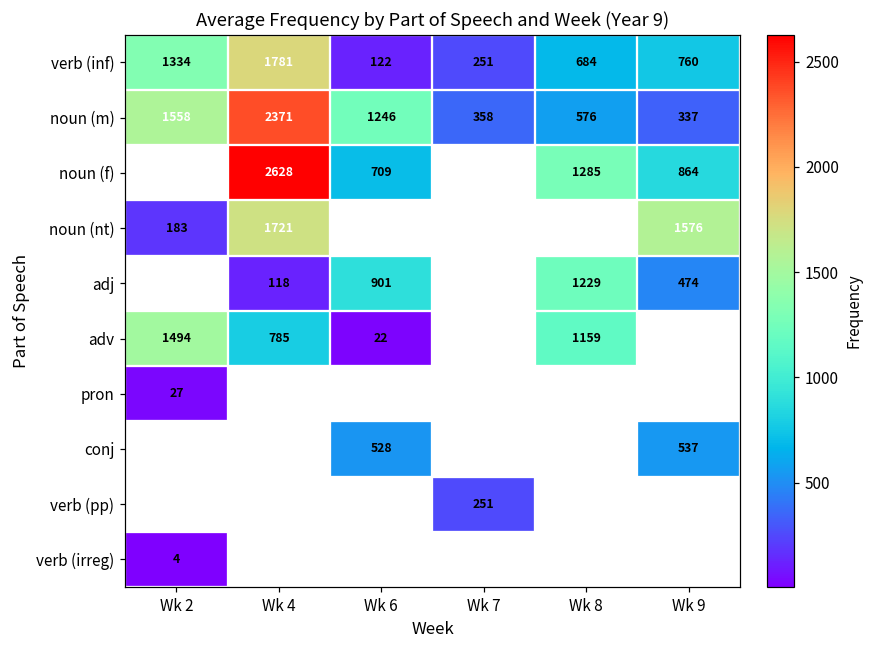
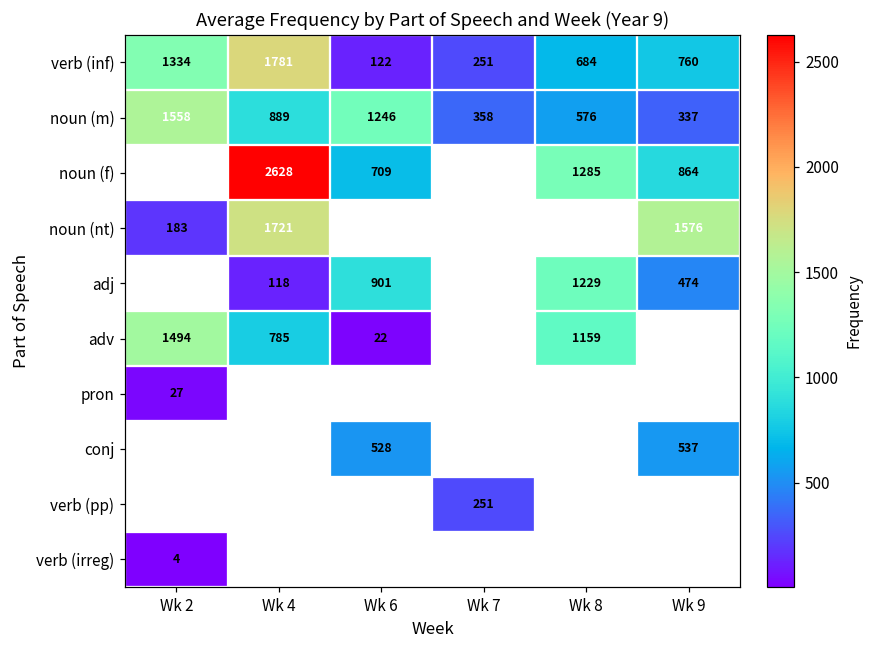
  {
    "verb (inf)": {
      "Wk 2": 1334,
      "Wk 4": 1781,
      "Wk 6": 122,
      "Wk 7": 251,
      "Wk 8": 684,
      "Wk 9": 760
    },
    "noun (m)": {
      "Wk 2": 1558,
-     "Wk 4": 2371,
+     "Wk 4": 889,
      "Wk 6": 1246,
      "Wk 7": 358,
      "Wk 8": 576,
      "Wk 9": 337
    },
    "noun (f)": {
      "Wk 4": 2628,
      "Wk 6": 709,
      "Wk 8": 1285,
      "Wk 9": 864
    },
    "noun (nt)": {
      "Wk 2": 183,
      "Wk 4": 1721,
      "Wk 9": 1576
    },
    "adj": {
      "Wk 4": 118,
      "Wk 6": 901,
      "Wk 8": 1229,
      "Wk 9": 474
    },
    "adv": {
      "Wk 2": 1494,
      "Wk 4": 785,
      "Wk 6": 22,
      "Wk 8": 1159
    },
    "pron": {
      "Wk 2": 27
    },
    "conj": {
      "Wk 6": 528,
      "Wk 9": 537
    },
    "verb (pp)": {
      "Wk 7": 251
    },
    "verb (irreg)": {
      "Wk 2": 4
    }
  }
